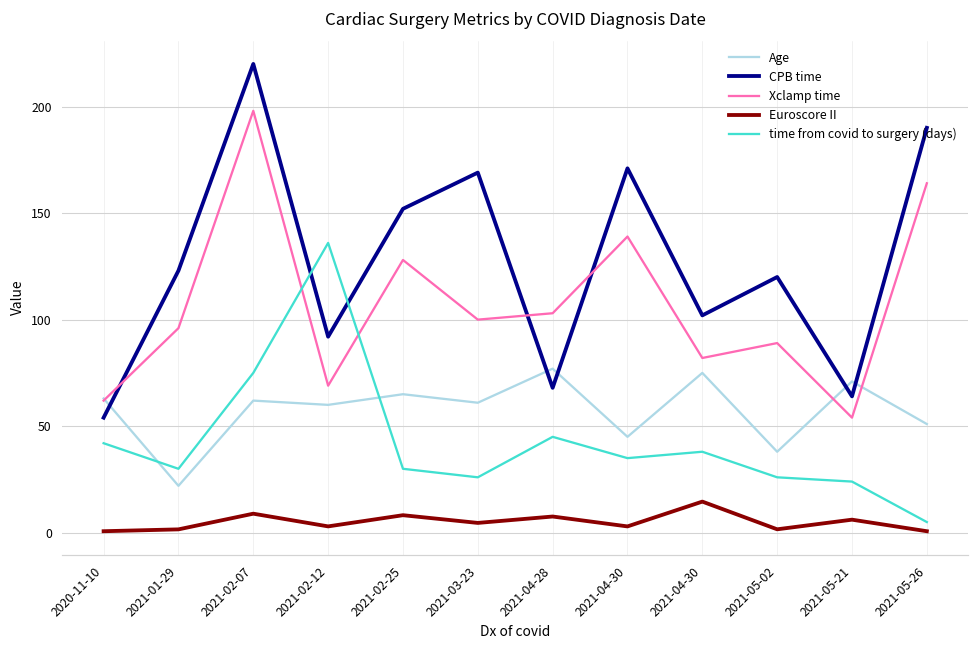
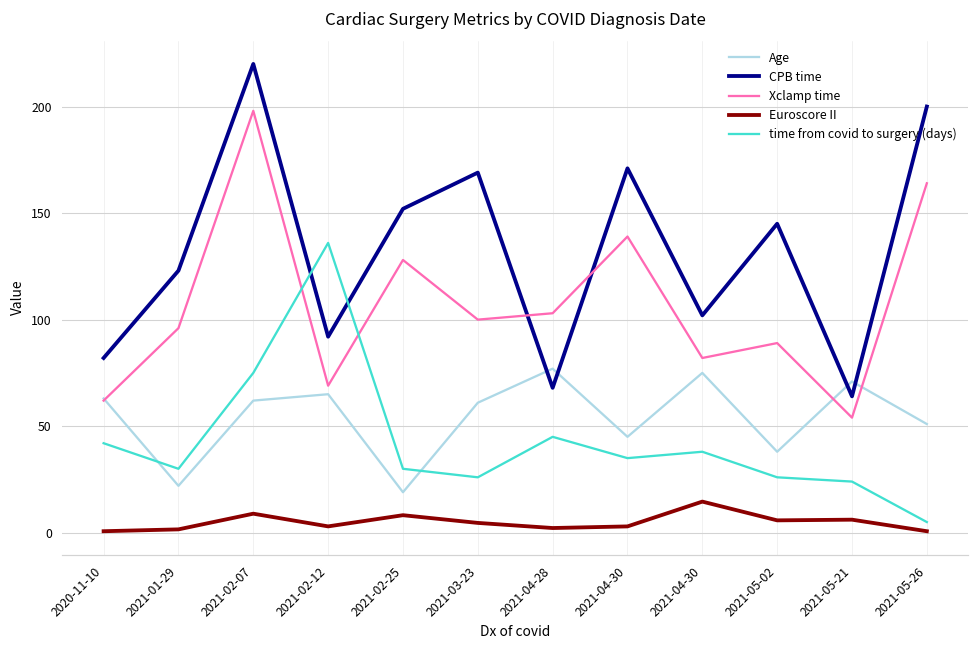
  {
    "Age": {
      "2021-01-29": 22,
      "2021-02-07": 62,
-     "2021-02-12": 60,
-     "2021-02-25": 65,
+     "2021-02-12": 65,
+     "2021-02-25": 19,
      "2021-03-23": 61,
      "2021-04-28": 77,
      "2021-05-02": 38,
      "2021-05-21": 71,
      "2021-05-26": 51
    },
    "CPB time": {
-     "2020-11-10": 54,
+     "2020-11-10": 82,
      "2021-01-29": 123,
      "2021-02-07": 220,
      "2021-02-12": 92,
      "2021-02-25": 152,
      "2021-03-23": 169,
      "2021-04-28": 68,
-     "2021-05-02": 120,
+     "2021-05-02": 145,
      "2021-05-21": 64,
-     "2021-05-26": 190
+     "2021-05-26": 200
    },
    "Xclamp time": {
      "2021-01-29": 96,
      "2021-02-07": 198,
      "2021-02-12": 69,
      "2021-02-25": 128,
      "2021-03-23": 100,
      "2021-04-28": 103,
      "2021-05-02": 89,
      "2021-05-21": 54,
      "2021-05-26": 164
    },
    "Euroscore II": {
      "2020-11-10": 1,
      "2021-01-29": 2,
      "2021-02-07": 9,
      "2021-02-12": 3,
      "2021-02-25": 8,
      "2021-03-23": 5,
-     "2021-04-28": 8,
-     "2021-05-02": 2,
+     "2021-04-28": 2,
+     "2021-05-02": 6,
      "2021-05-21": 6,
      "2021-05-26": 1
    },
    "time from covid to surgery (days)": {
      "2020-11-10": 42,
      "2021-01-29": 30,
      "2021-02-07": 75,
      "2021-02-12": 136,
      "2021-02-25": 30,
      "2021-03-23": 26,
      "2021-04-28": 45,
      "2021-05-02": 26,
      "2021-05-21": 24,
      "2021-05-26": 5
    }
  }
